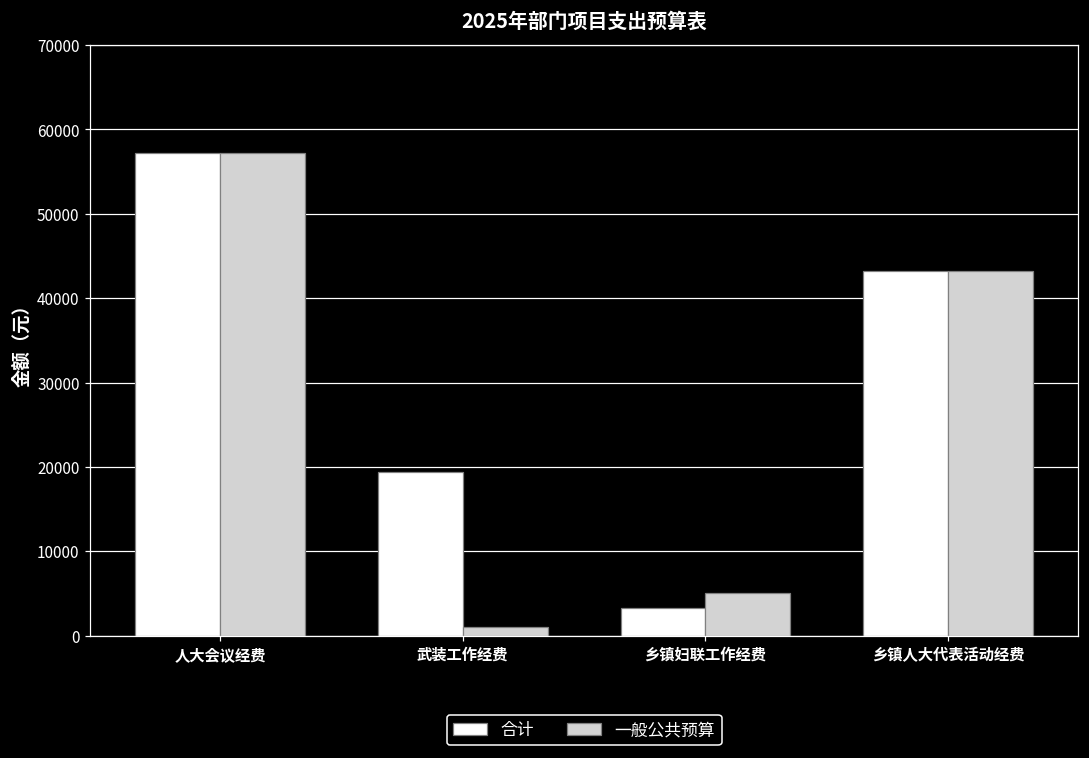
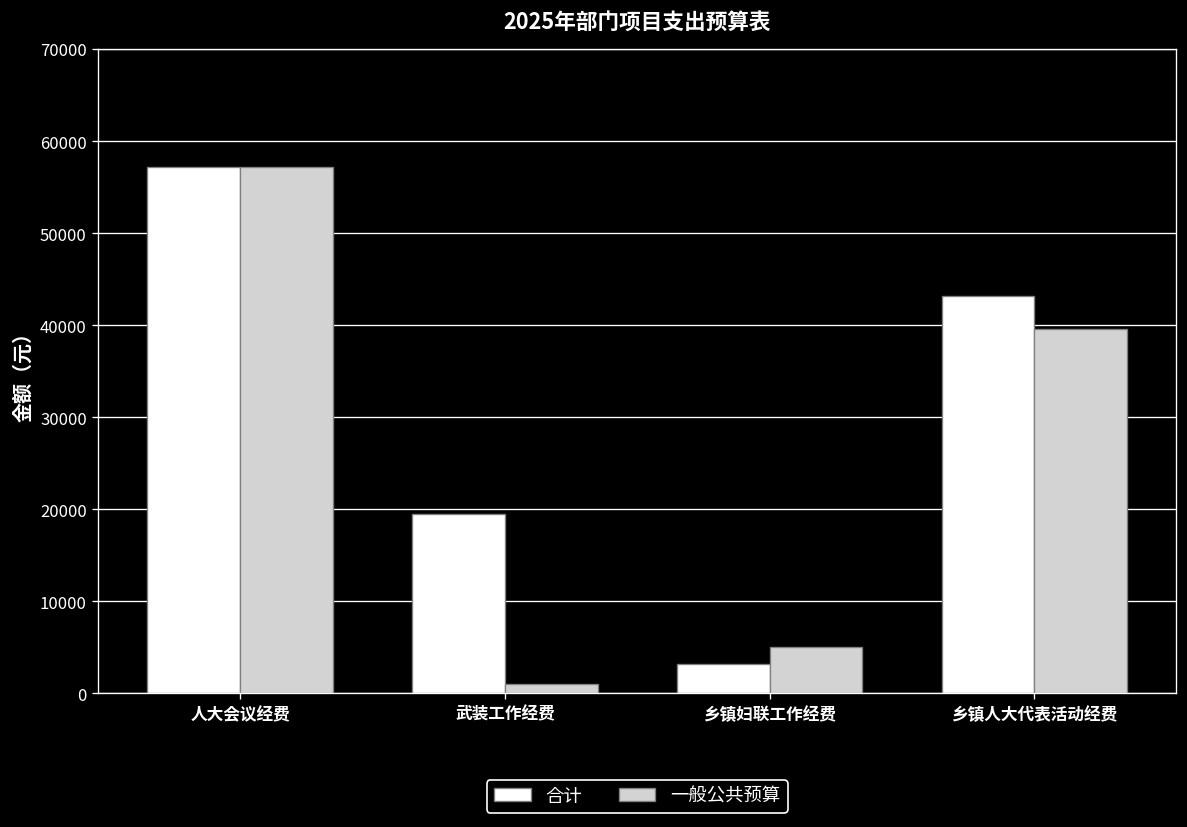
  {
    "合计": {
      "人大会议经费": 57000,
      "武装工作经费": 19000,
      "乡镇妇联工作经费": 3000,
      "乡镇人大代表活动经费": 43000
    },
    "一般公共预算": {
      "人大会议经费": 57000,
      "武装工作经费": 1000,
      "乡镇妇联工作经费": 5000,
-     "乡镇人大代表活动经费": 43000
+     "乡镇人大代表活动经费": 40000
    }
  }
